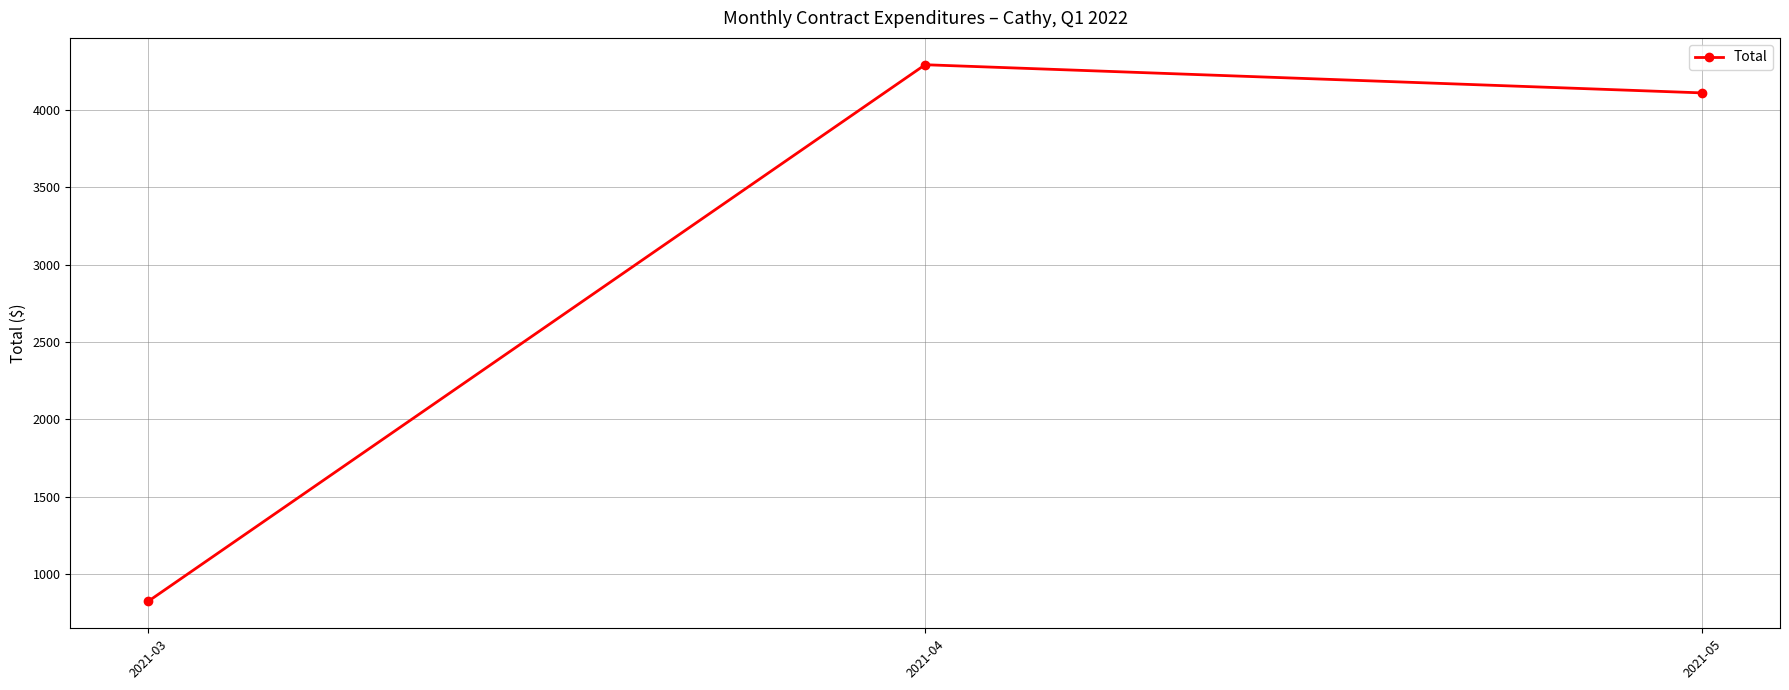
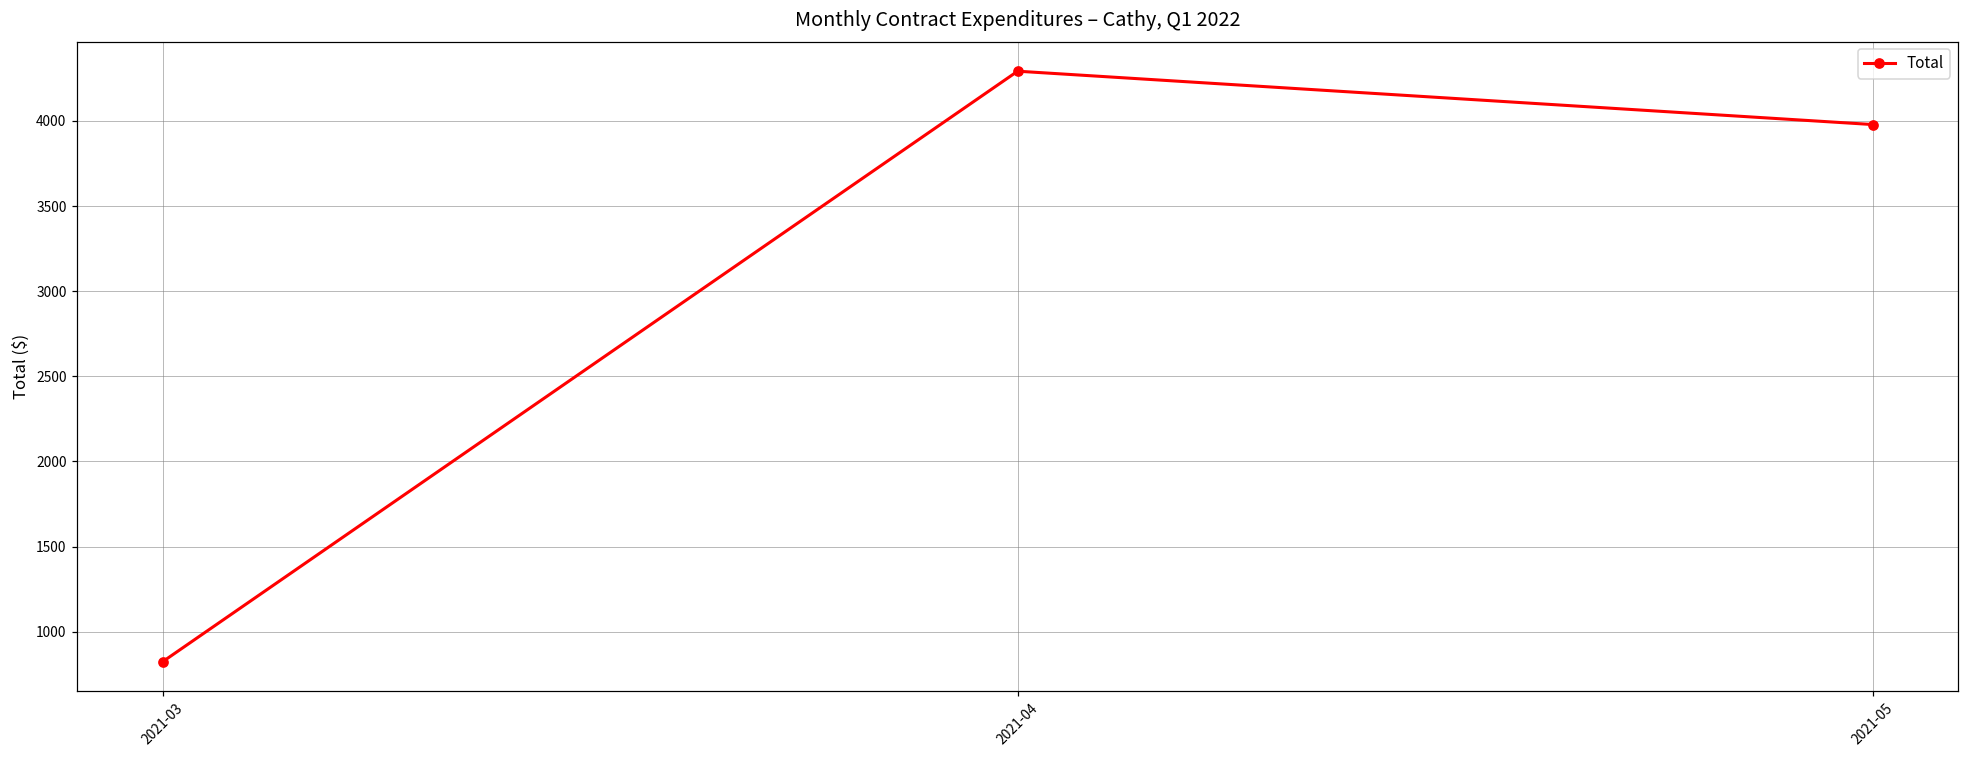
  {
    "2021-03": 820,
    "2021-04": 4290,
-   "2021-05": 4110
+   "2021-05": 3980
  }
